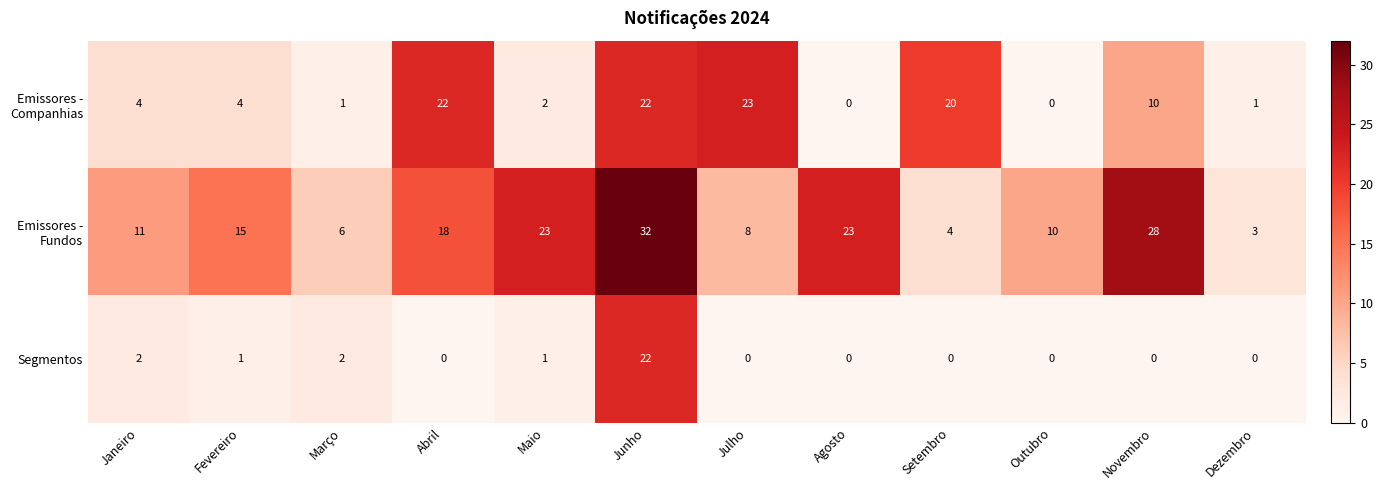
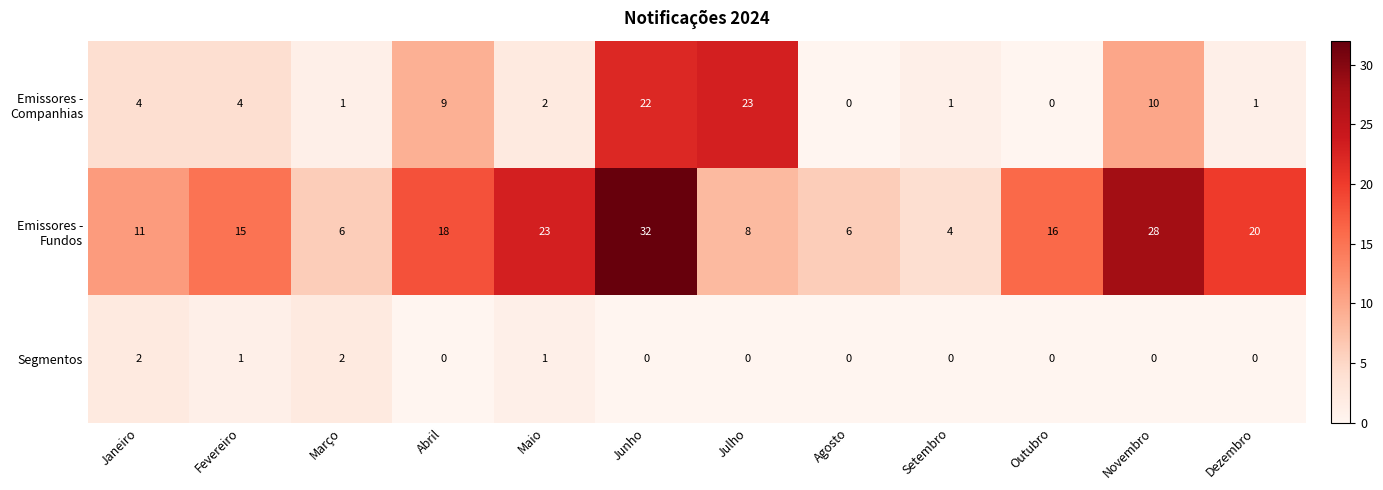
  {
    "Emissores - Companhias": {
      "Janeiro": 4,
      "Fevereiro": 4,
      "Março": 1,
-     "Abril": 22,
+     "Abril": 9,
      "Maio": 2,
      "Junho": 22,
      "Julho": 23,
      "Agosto": 0,
-     "Setembro": 20,
+     "Setembro": 1,
      "Outubro": 0,
      "Novembro": 10,
      "Dezembro": 1
    },
    "Emissores - Fundos": {
      "Janeiro": 11,
      "Fevereiro": 15,
      "Março": 6,
      "Abril": 18,
      "Maio": 23,
      "Junho": 32,
      "Julho": 8,
-     "Agosto": 23,
+     "Agosto": 6,
      "Setembro": 4,
-     "Outubro": 10,
+     "Outubro": 16,
      "Novembro": 28,
-     "Dezembro": 3
+     "Dezembro": 20
    },
    "Segmentos": {
      "Janeiro": 2,
      "Fevereiro": 1,
      "Março": 2,
      "Abril": 0,
      "Maio": 1,
-     "Junho": 22,
+     "Junho": 0,
      "Julho": 0,
      "Agosto": 0,
      "Setembro": 0,
      "Outubro": 0,
      "Novembro": 0,
      "Dezembro": 0
    }
  }
